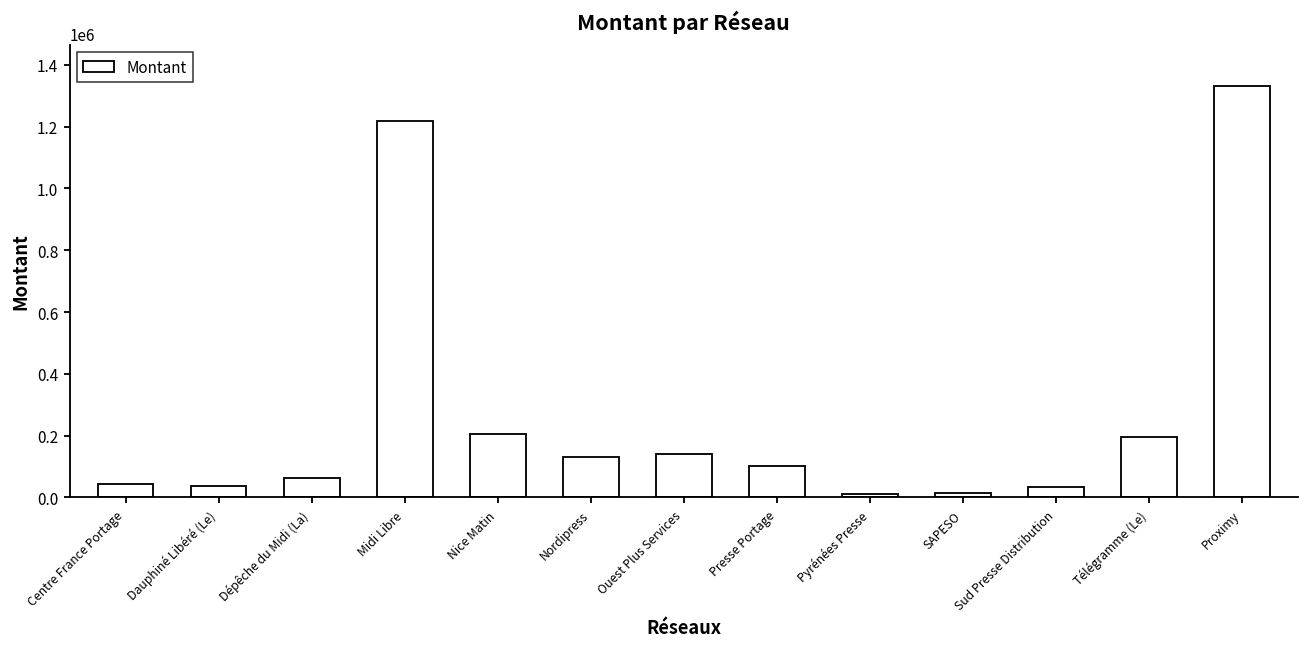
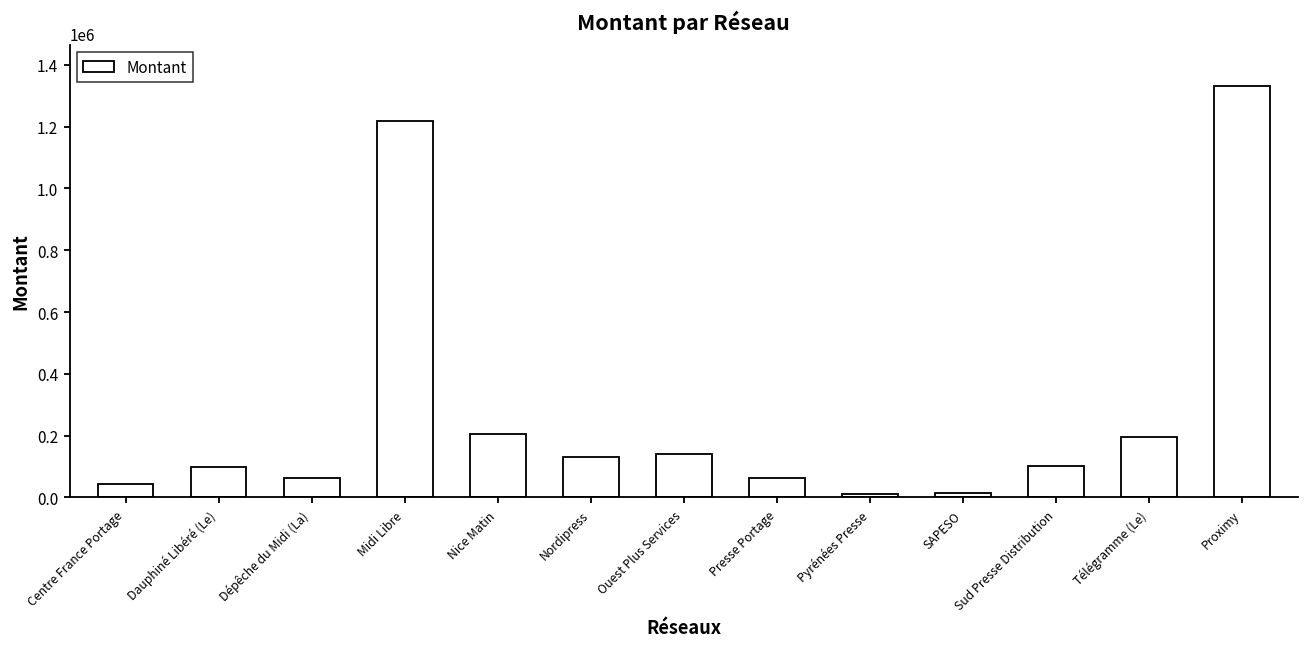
  {
    "Centre France Portage": 40000,
-   "Dauphiné Libéré (Le)": 40000,
+   "Dauphiné Libéré (Le)": 100000,
    "Dépêche du Midi (La)": 60000,
    "Midi Libre": 1220000,
    "Nice Matin": 200000,
    "Nordipress": 130000,
    "Ouest Plus Services": 140000,
-   "Presse Portage": 100000,
+   "Presse Portage": 60000,
    "Pyrénées Presse": 10000,
    "SAPESO": 20000,
-   "Sud Presse Distribution": 30000,
+   "Sud Presse Distribution": 100000,
    "Télégramme (Le)": 190000,
    "Proximy": 1330000
  }
